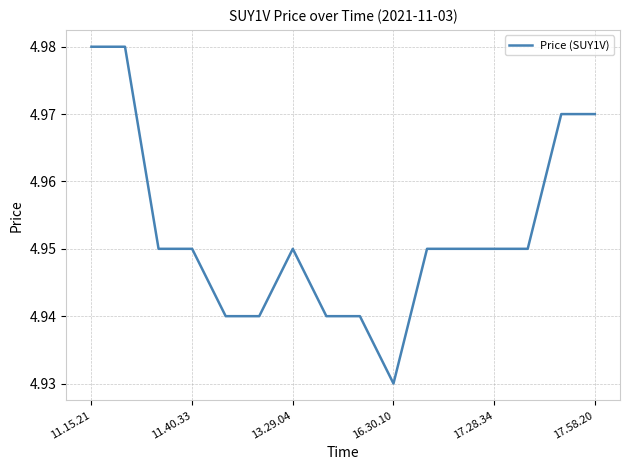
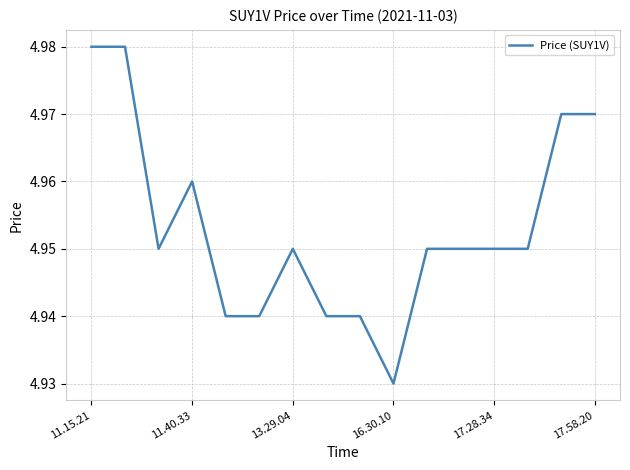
  {
-   "11.40.33": 4.95,
+   "11.40.33": 4.96,
    "13.29.04": 4.95,
    "16.30.10": 4.93
  }
